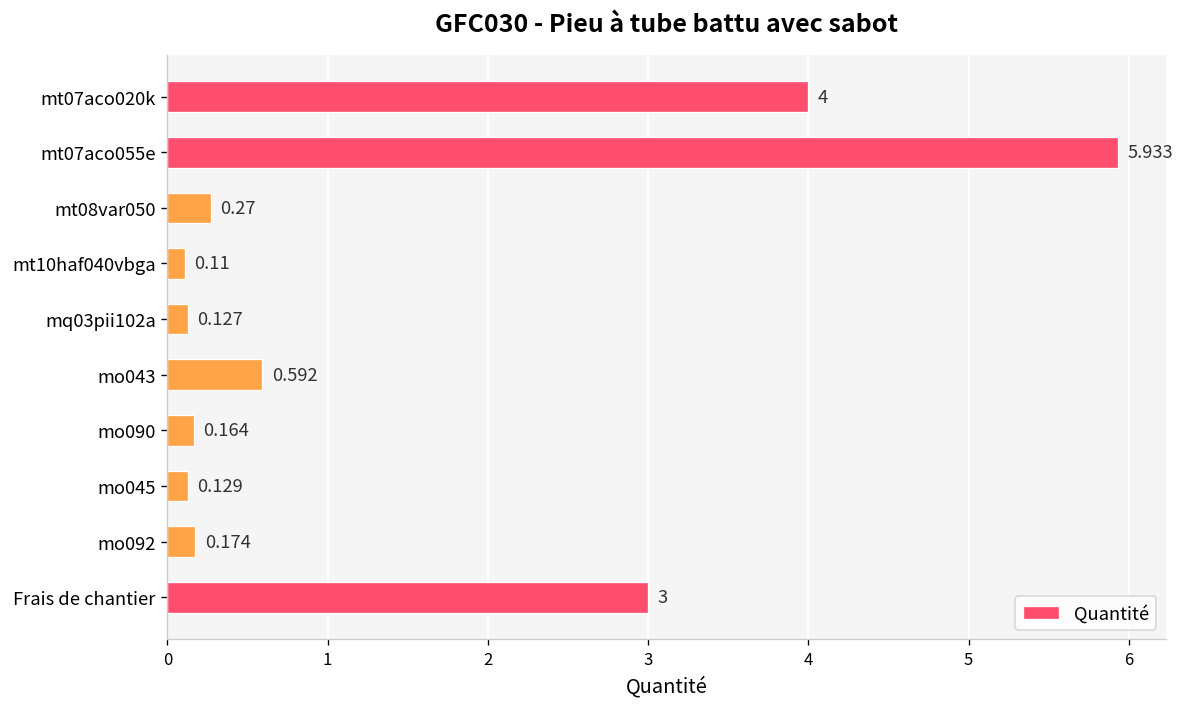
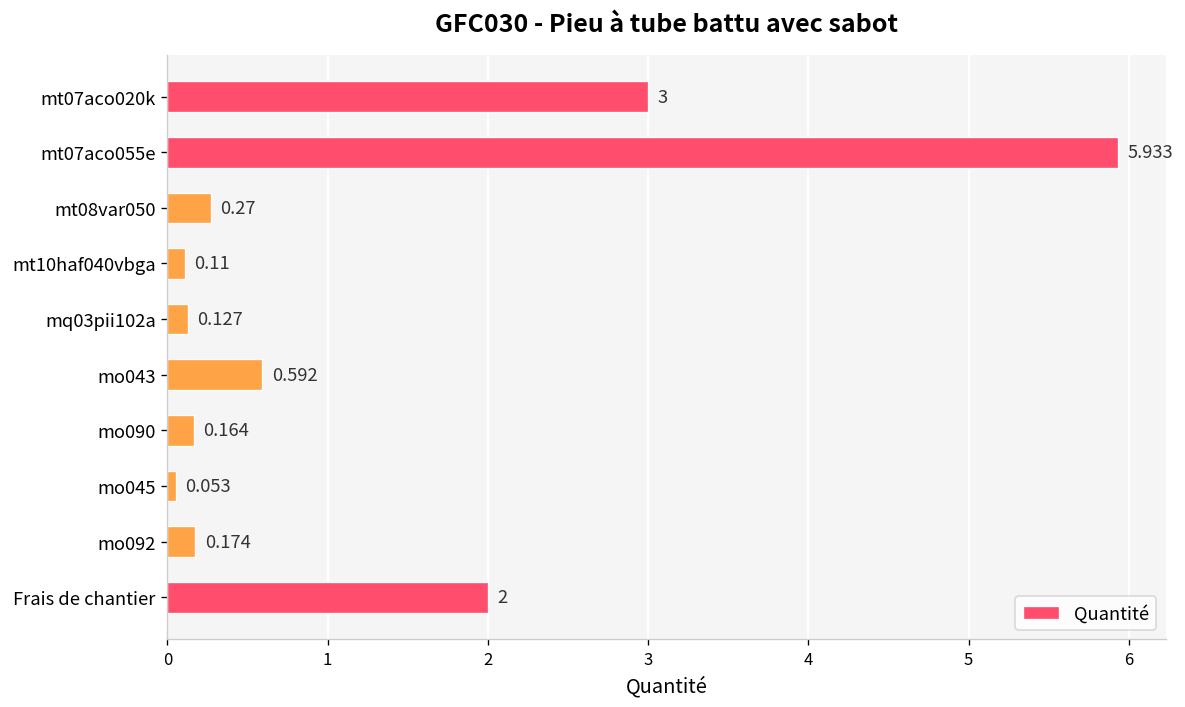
  {
-   "mt07aco020k": 4,
+   "mt07aco020k": 3,
    "mt07aco055e": 5.933,
    "mt08var050": 0.27,
    "mt10haf040vbga": 0.11,
    "mq03pii102a": 0.127,
    "mo043": 0.592,
    "mo090": 0.164,
-   "mo045": 0.129,
+   "mo045": 0.053,
    "mo092": 0.174,
-   "Frais de chantier": 3
+   "Frais de chantier": 2
  }
